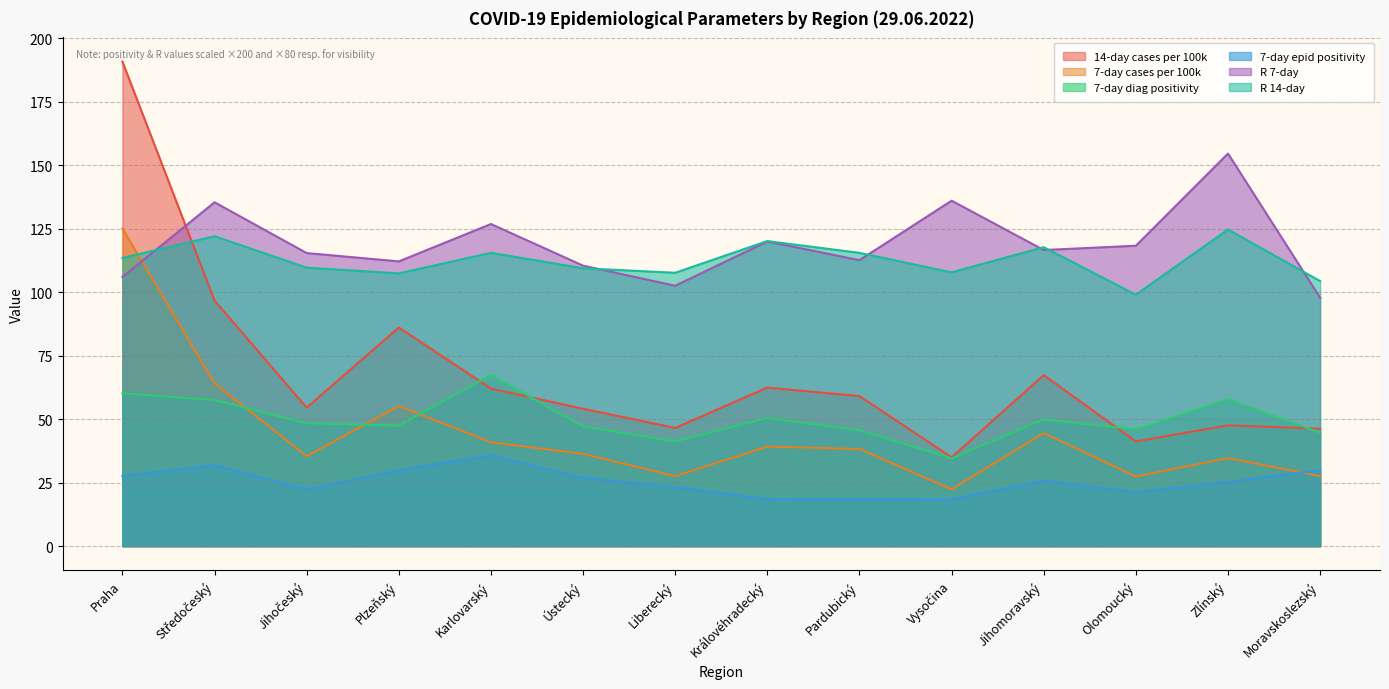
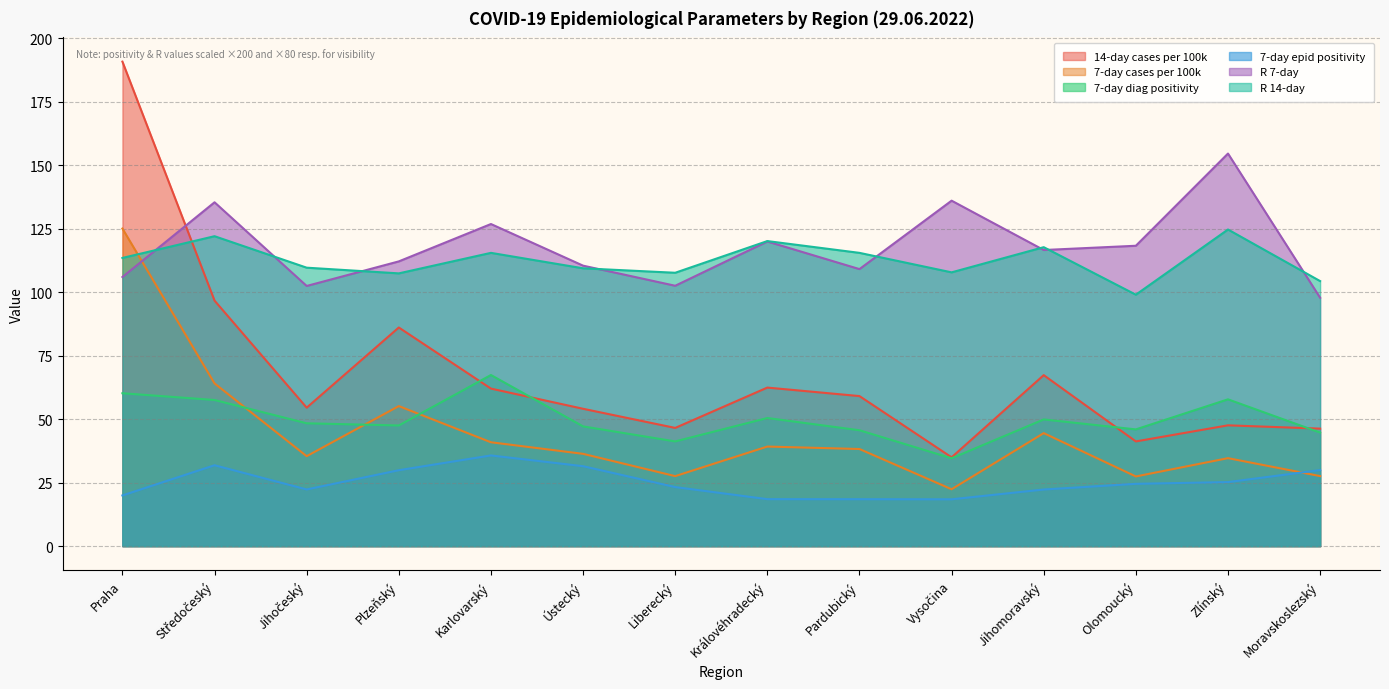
  {
    "7-day epid positivity": {
-     "Praha": 28,
+     "Praha": 20,
      "Středočeský": 32,
      "Jihočeský": 22,
      "Plzeňský": 30,
      "Karlovarský": 36,
-     "Ústecký": 27,
+     "Ústecký": 31,
      "Liberecký": 23,
      "Královéhradecký": 19,
      "Pardubický": 18,
      "Vysočina": 18,
-     "Jihomoravský": 26,
-     "Olomoucký": 21,
+     "Jihomoravský": 22,
+     "Olomoucký": 25,
      "Zlínský": 25,
      "Moravskoslezský": 30
    },
    "R 7-day": {
      "Praha": 106,
      "Středočeský": 135,
-     "Jihočeský": 115,
+     "Jihočeský": 102,
      "Plzeňský": 112,
      "Karlovarský": 127,
      "Ústecký": 110,
      "Liberecký": 103,
-     "Pardubický": 113,
+     "Pardubický": 109,
      "Vysočina": 136,
      "Jihomoravský": 117,
      "Olomoucký": 118,
      "Zlínský": 155,
      "Moravskoslezský": 98
    }
  }
